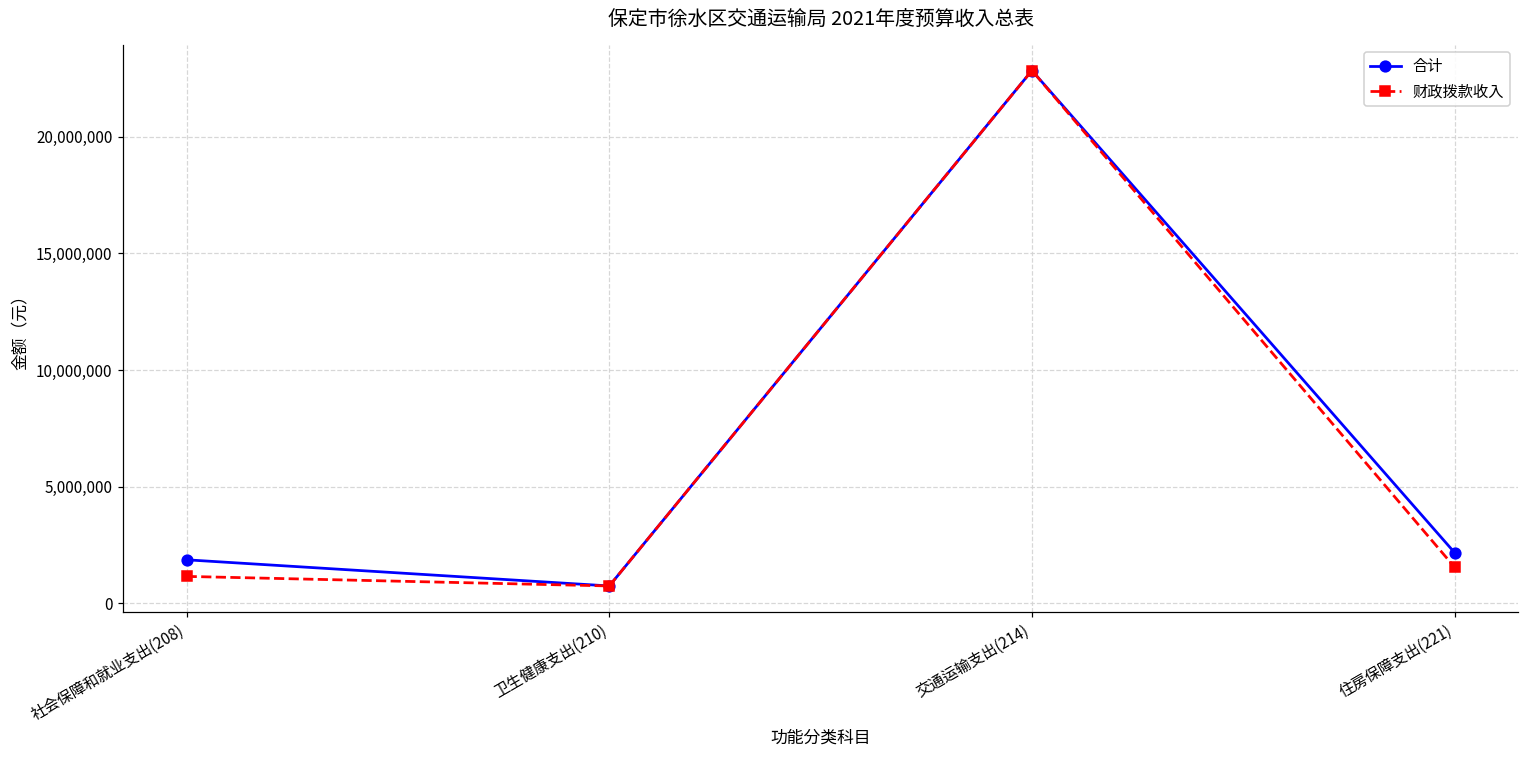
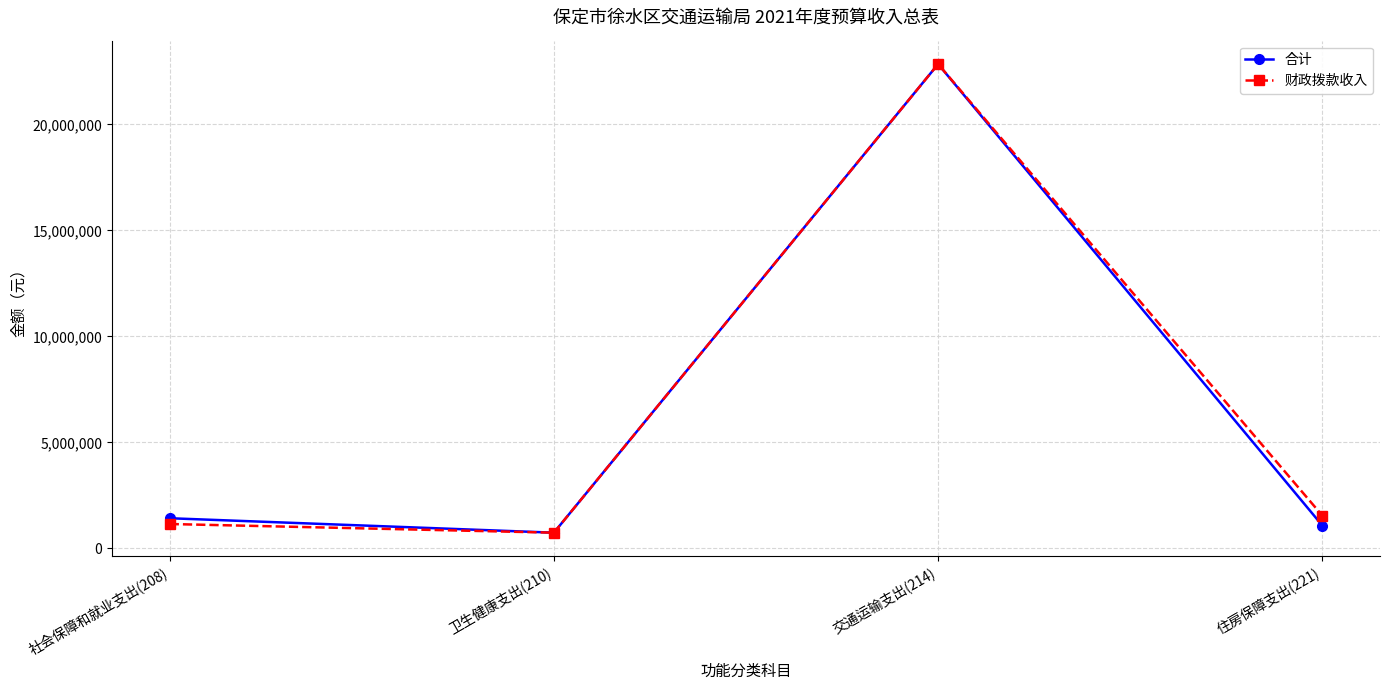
  {
    "合计": {
-     "社会保障和就业支出(208)": "1,900,000",
-     "住房保障支出(221)": "2,200,000"
+     "社会保障和就业支出(208)": "1,400,000",
+     "住房保障支出(221)": "1,100,000"
    },
    "财政拨款收入": {
      "社会保障和就业支出(208)": "1,200,000",
      "住房保障支出(221)": "1,500,000"
    }
  }
